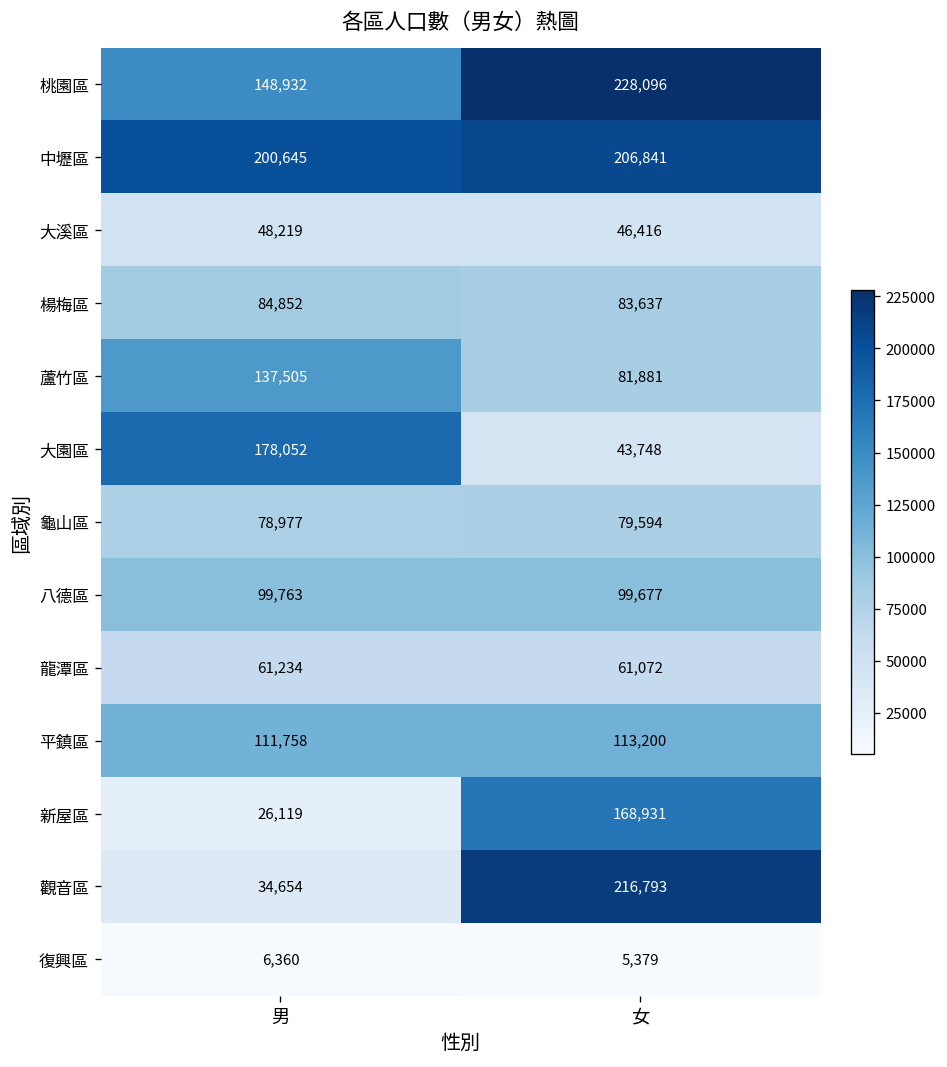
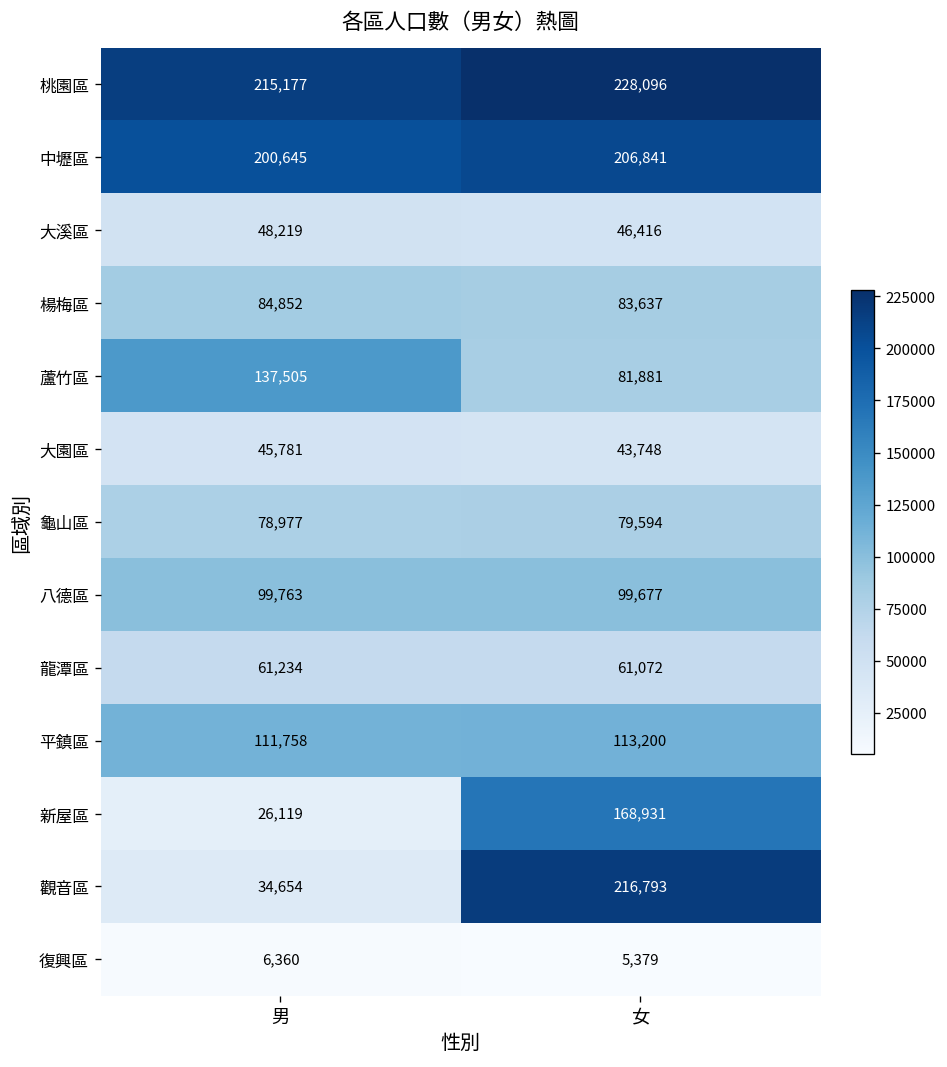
  {
    "桃園區": {
-     "男": "148,932",
+     "男": "215,177",
      "女": "228,096"
    },
    "中壢區": {
      "男": "200,645",
      "女": "206,841"
    },
    "大溪區": {
      "男": "48,219",
      "女": "46,416"
    },
    "楊梅區": {
      "男": "84,852",
      "女": "83,637"
    },
    "蘆竹區": {
      "男": "137,505",
      "女": "81,881"
    },
    "大園區": {
-     "男": "178,052",
+     "男": "45,781",
      "女": "43,748"
    },
    "龜山區": {
      "男": "78,977",
      "女": "79,594"
    },
    "八德區": {
      "男": "99,763",
      "女": "99,677"
    },
    "龍潭區": {
      "男": "61,234",
      "女": "61,072"
    },
    "平鎮區": {
      "男": "111,758",
      "女": "113,200"
    },
    "新屋區": {
      "男": "26,119",
      "女": "168,931"
    },
    "觀音區": {
      "男": "34,654",
      "女": "216,793"
    },
    "復興區": {
      "男": "6,360",
      "女": "5,379"
    }
  }
